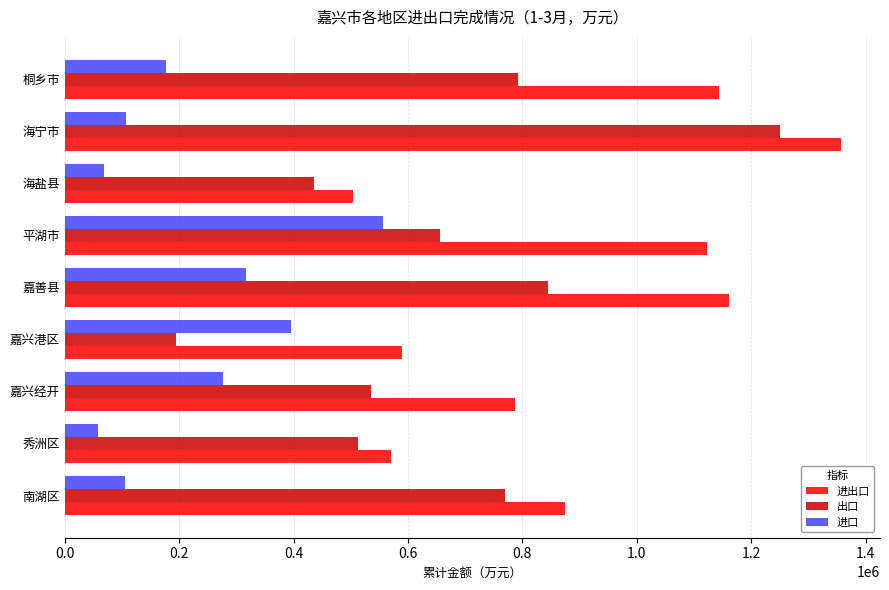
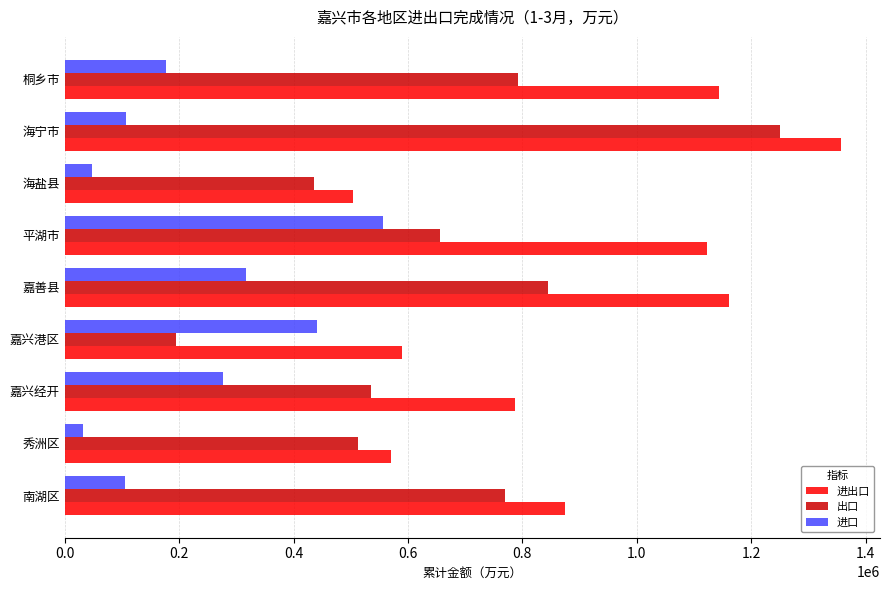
  {
    "进口": {
      "桐乡市": 180000,
      "海宁市": 110000,
-     "海盐县": 70000,
+     "海盐县": 50000,
      "平湖市": 560000,
      "嘉善县": 320000,
-     "嘉兴港区": 390000,
+     "嘉兴港区": 440000,
      "嘉兴经开": 280000,
-     "秀洲区": 60000,
+     "秀洲区": 30000,
      "南湖区": 100000
    }
  }
